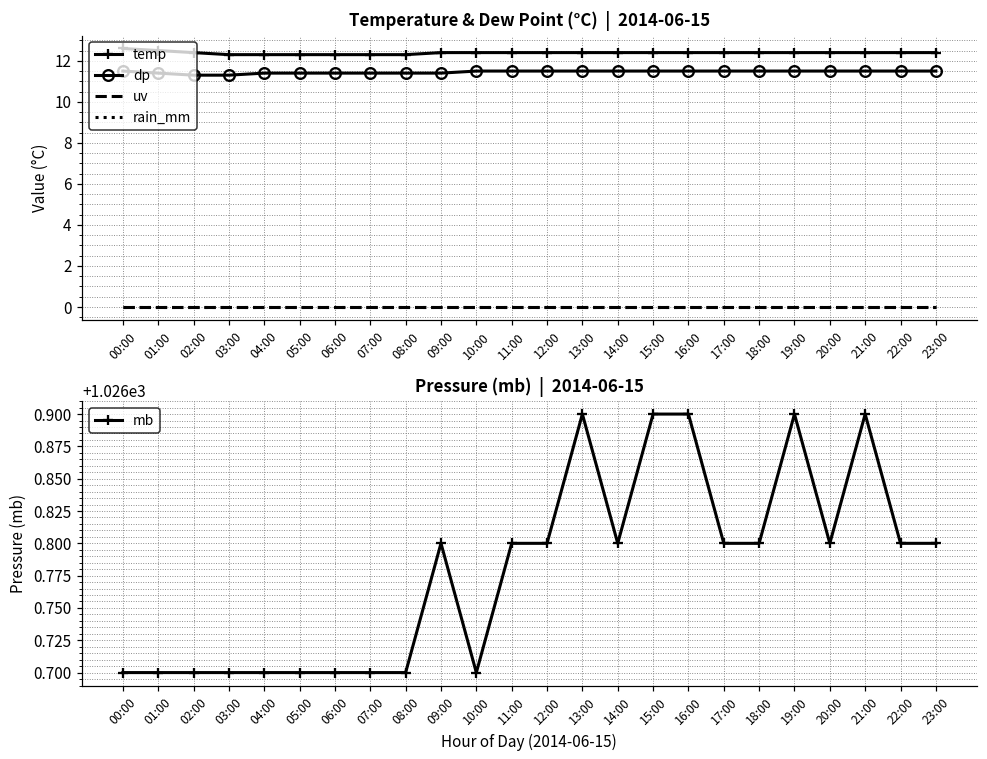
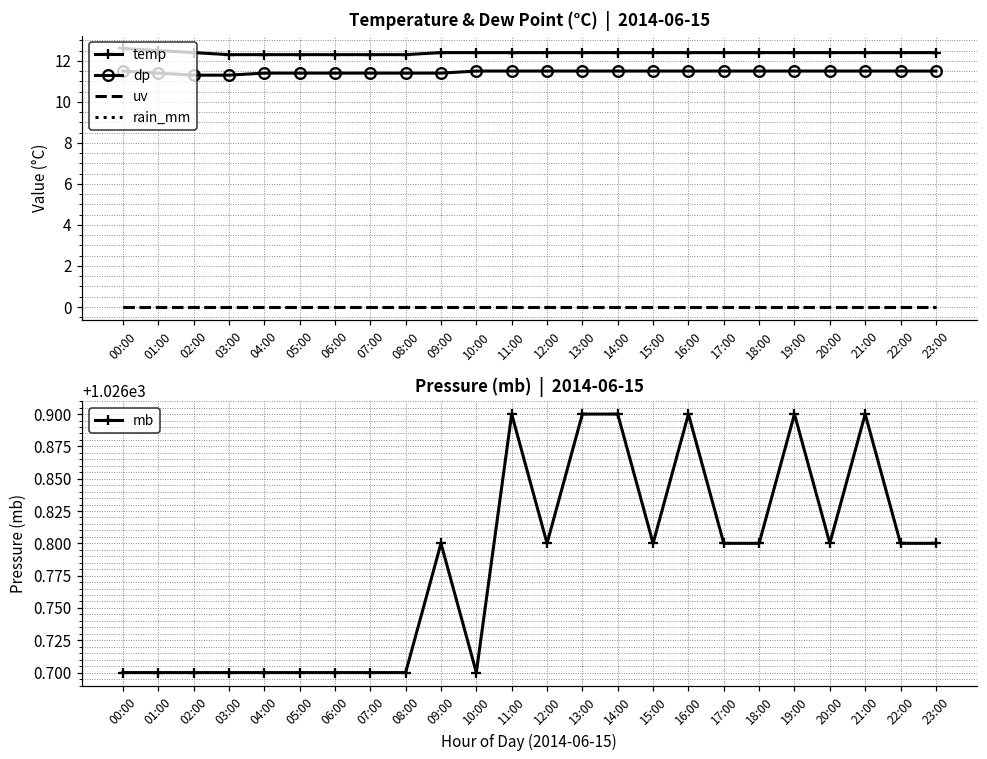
  {
    "Pressure (mb) | 2014-06-15": {
      "00:00": 1026.7,
      "01:00": 1026.7,
      "02:00": 1026.7,
      "03:00": 1026.7,
      "04:00": 1026.7,
      "05:00": 1026.7,
      "06:00": 1026.7,
      "07:00": 1026.7,
      "08:00": 1026.7,
      "09:00": 1026.8,
      "10:00": 1026.7,
-     "11:00": 1026.8,
+     "11:00": 1026.9,
      "12:00": 1026.8,
      "13:00": 1026.9,
-     "14:00": 1026.8,
-     "15:00": 1026.9,
+     "14:00": 1026.9,
+     "15:00": 1026.8,
      "16:00": 1026.9,
      "17:00": 1026.8,
      "18:00": 1026.8,
      "19:00": 1026.9,
      "20:00": 1026.8,
      "21:00": 1026.9,
      "22:00": 1026.8,
      "23:00": 1026.8
    }
  }
